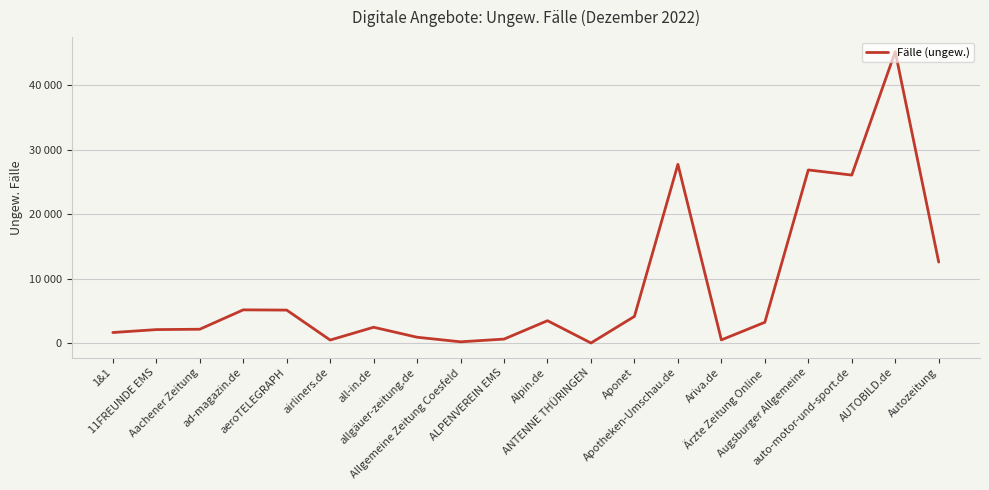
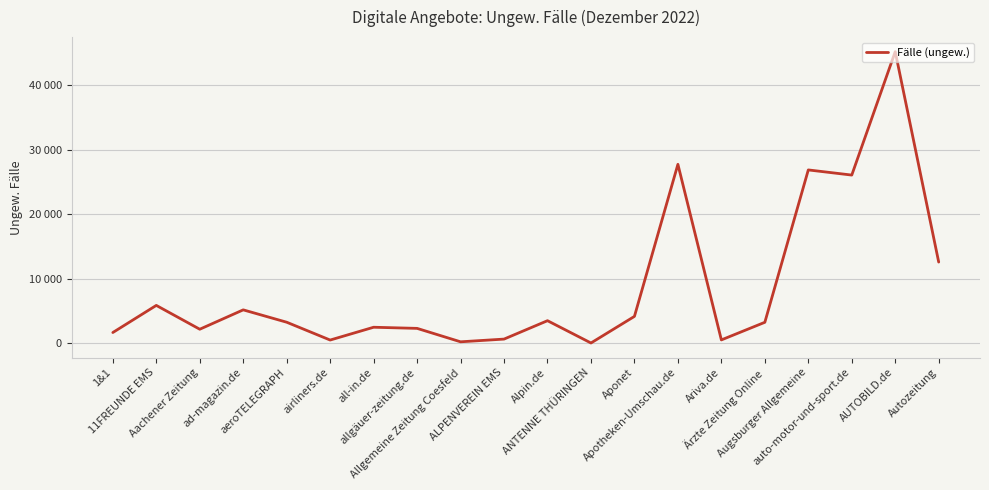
  {
    "1&1": 2000,
-   "11FREUNDE EMS": 2000,
+   "11FREUNDE EMS": 6000,
    "Aachener Zeitung": 2000,
    "ad-magazin.de": 5000,
-   "aeroTELEGRAPH": 5000,
+   "aeroTELEGRAPH": 3000,
    "airliners.de": 0,
    "all-in.de": 2000,
-   "allgäuer-zeitung.de": 1000,
+   "allgäuer-zeitung.de": 2000,
    "Allgemeine Zeitung Coesfeld": 0,
    "ALPENVEREIN EMS": 1000,
    "Alpin.de": 3000,
    "ANTENNE THÜRINGEN": 0,
    "Aponet": 4000,
    "Apotheken-Umschau.de": 28000,
    "Ariva.de": 1000,
    "Ärzte Zeitung Online": 3000,
    "Augsburger Allgemeine": 27000,
    "auto-motor-und-sport.de": 26000,
    "Autozeitung": 13000
  }
